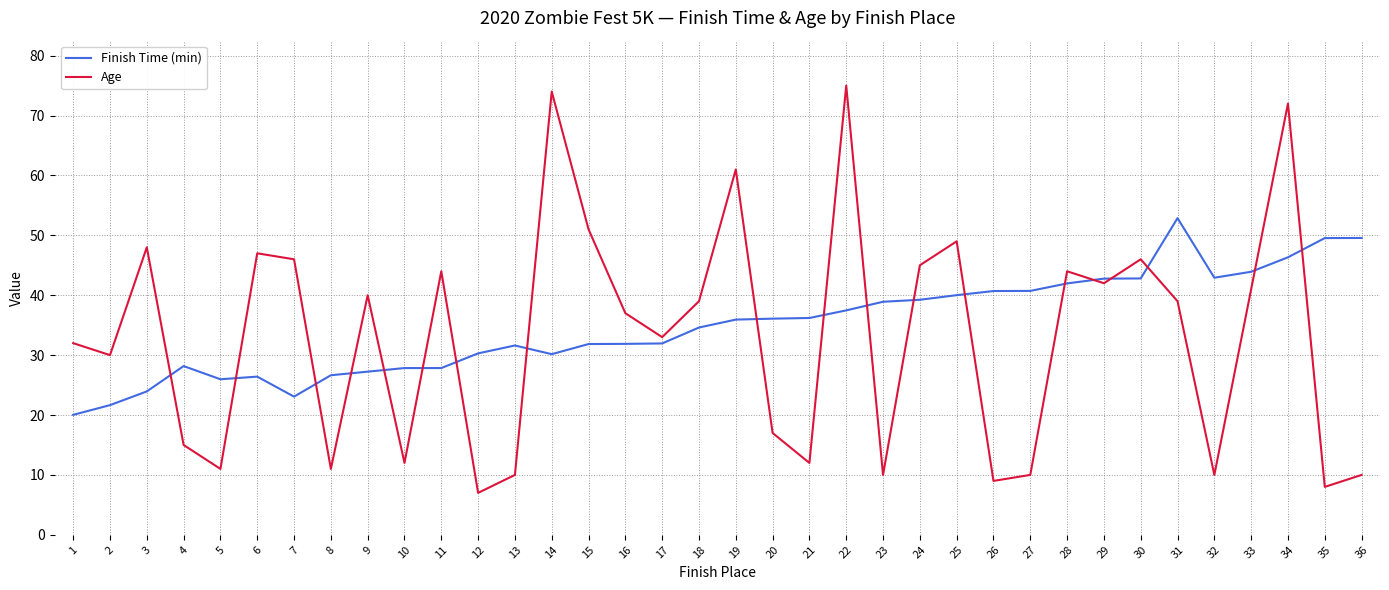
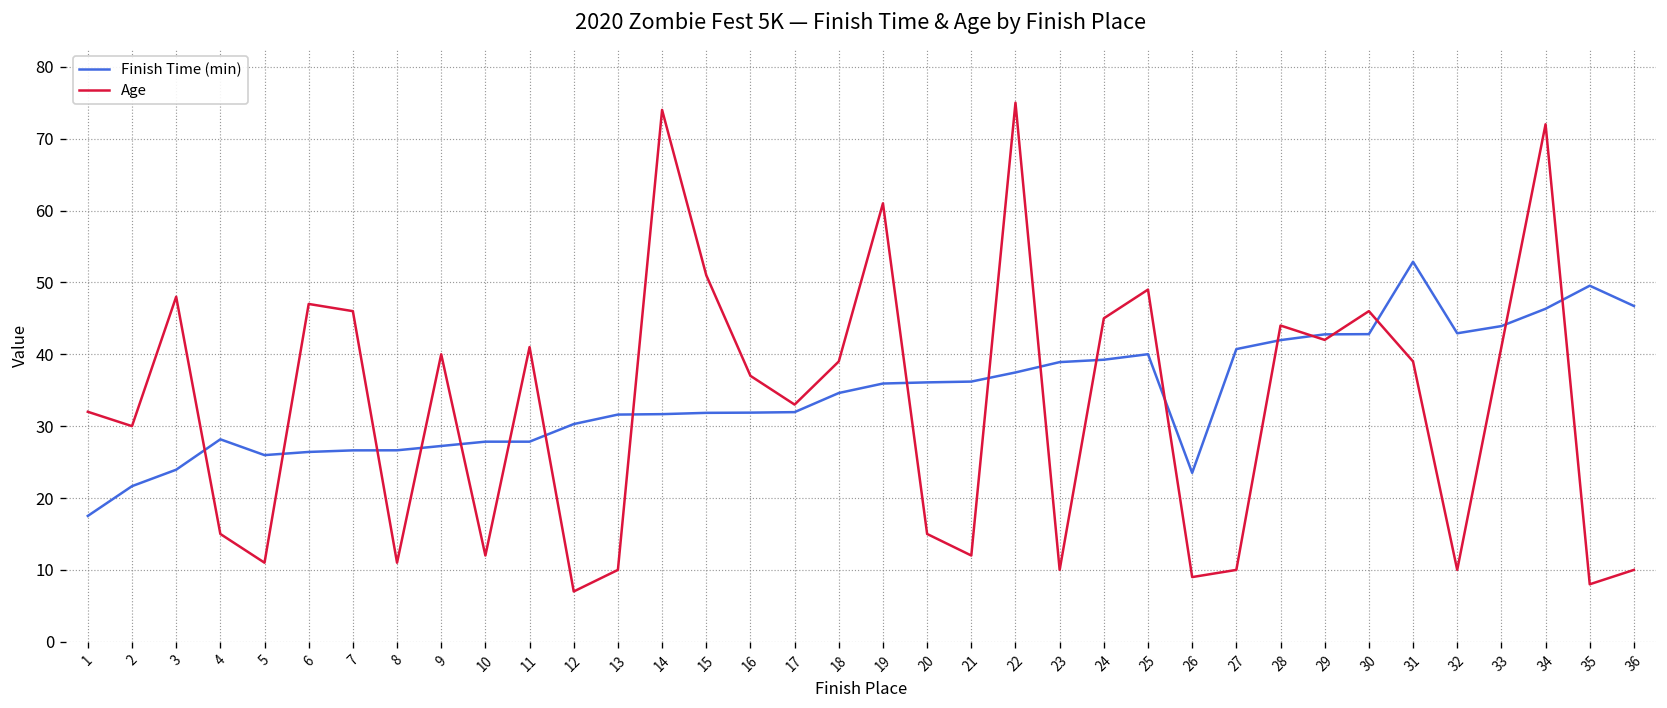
  {
    "Finish Time (min)": {
-     "1": 20,
+     "1": 18,
      "2": 22,
      "3": 24,
      "4": 28,
      "5": 26,
      "6": 26,
-     "7": 23,
+     "7": 27,
      "8": 27,
      "9": 27,
      "10": 28,
      "11": 28,
      "12": 30,
      "13": 32,
-     "14": 30,
+     "14": 32,
      "15": 32,
      "16": 32,
      "17": 32,
      "18": 35,
      "19": 36,
      "20": 36,
      "21": 36,
      "22": 37,
      "23": 39,
      "24": 39,
      "25": 40,
-     "26": 41,
+     "26": 24,
      "27": 41,
      "28": 42,
      "29": 43,
      "30": 43,
      "31": 53,
      "32": 43,
      "33": 44,
      "34": 46,
      "35": 50,
-     "36": 50
+     "36": 47
    },
    "Age": {
      "1": 32,
      "2": 30,
      "3": 48,
      "4": 15,
      "5": 11,
      "6": 47,
      "7": 46,
      "8": 11,
      "9": 40,
      "10": 12,
-     "11": 44,
+     "11": 41,
      "12": 7,
      "13": 10,
      "14": 74,
      "15": 51,
      "16": 37,
      "17": 33,
      "18": 39,
      "19": 61,
-     "20": 17,
+     "20": 15,
      "21": 12,
      "22": 75,
      "23": 10,
      "24": 45,
      "25": 49,
      "26": 9,
      "27": 10,
      "28": 44,
      "29": 42,
      "30": 46,
      "31": 39,
      "32": 10,
      "33": 41,
      "34": 72,
      "35": 8,
      "36": 10
    }
  }
